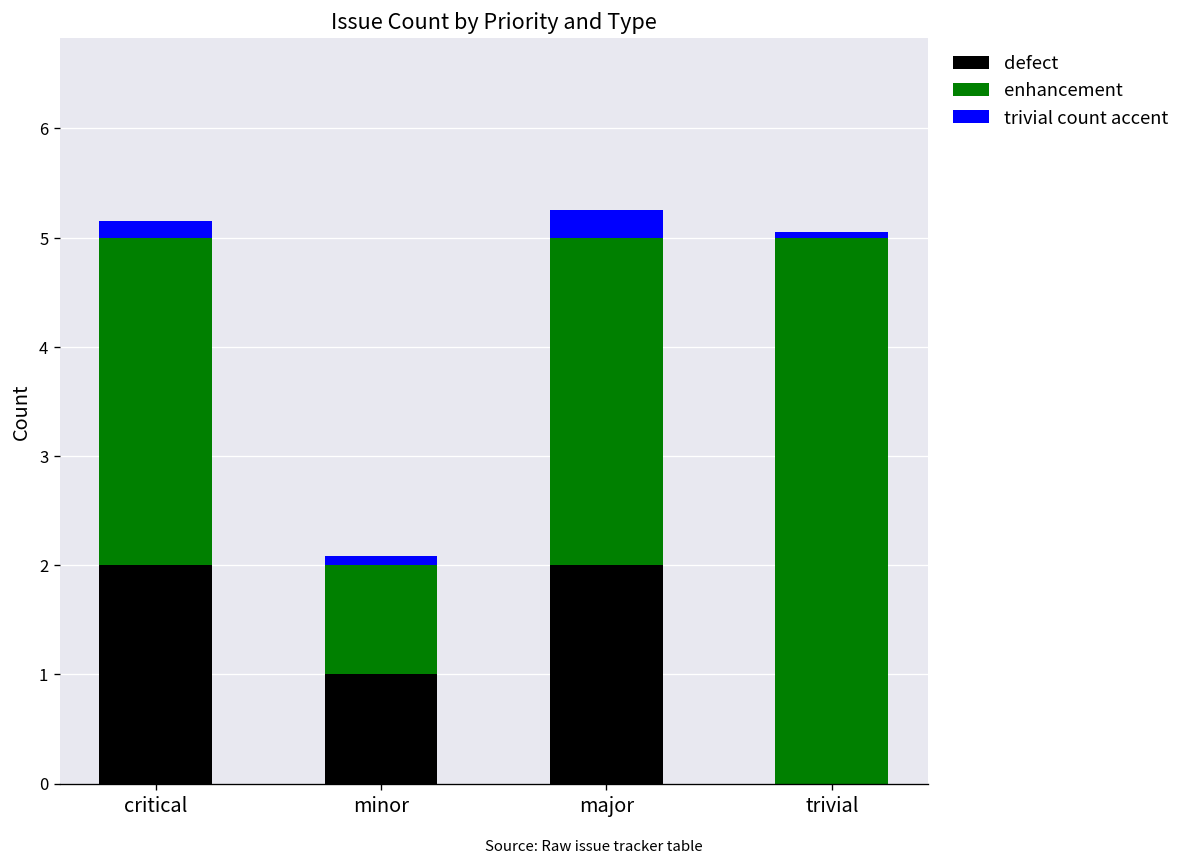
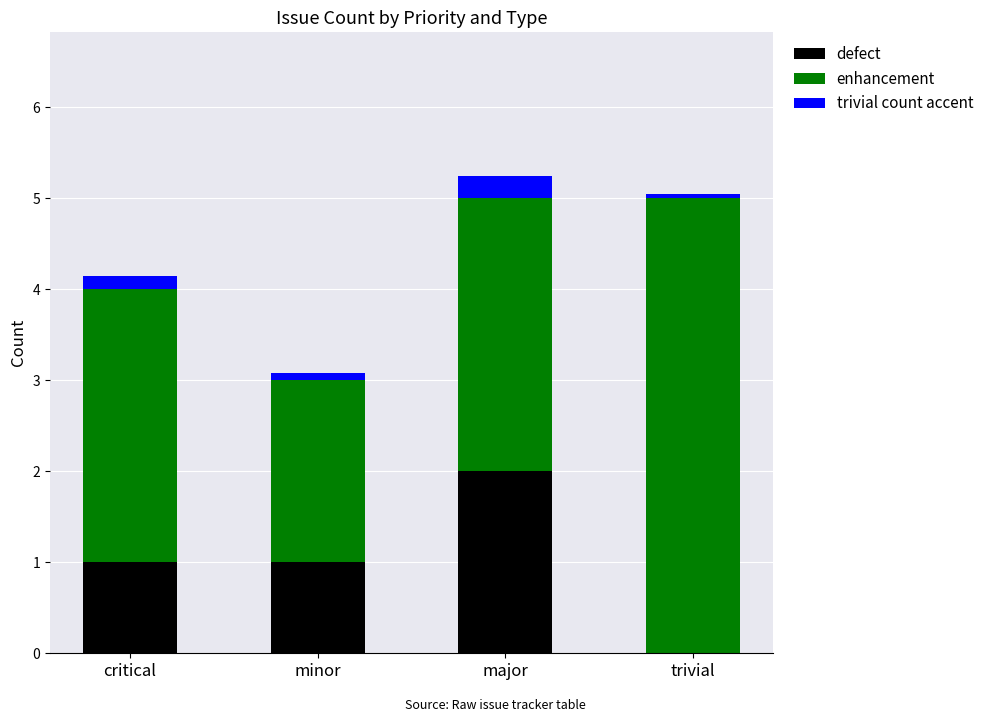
  {
    "defect": {
-     "critical": 2,
+     "critical": 1,
      "minor": 1,
      "major": 2,
      "trivial": 0
    },
    "enhancement": {
-     "minor": 1
+     "minor": 2
    },
    "trivial count accent": {
      "critical": 0.2,
      "minor": 0.1,
      "major": 0.3,
      "trivial": 0.0
    }
  }
